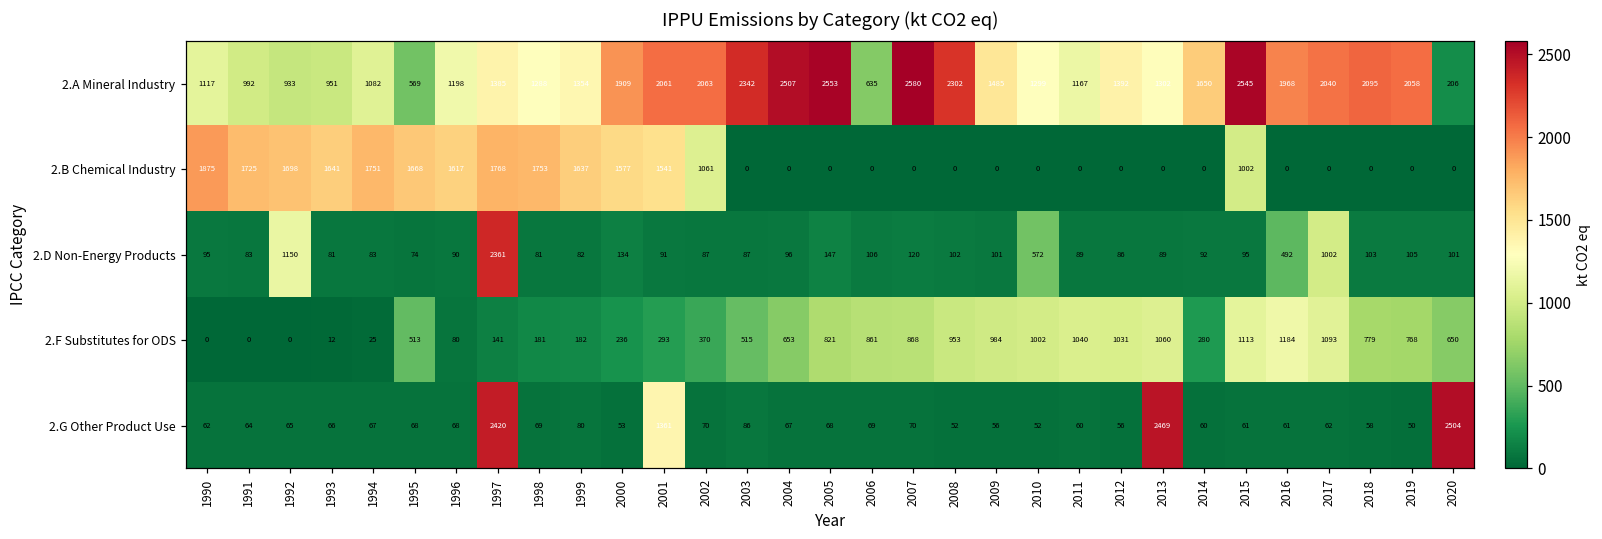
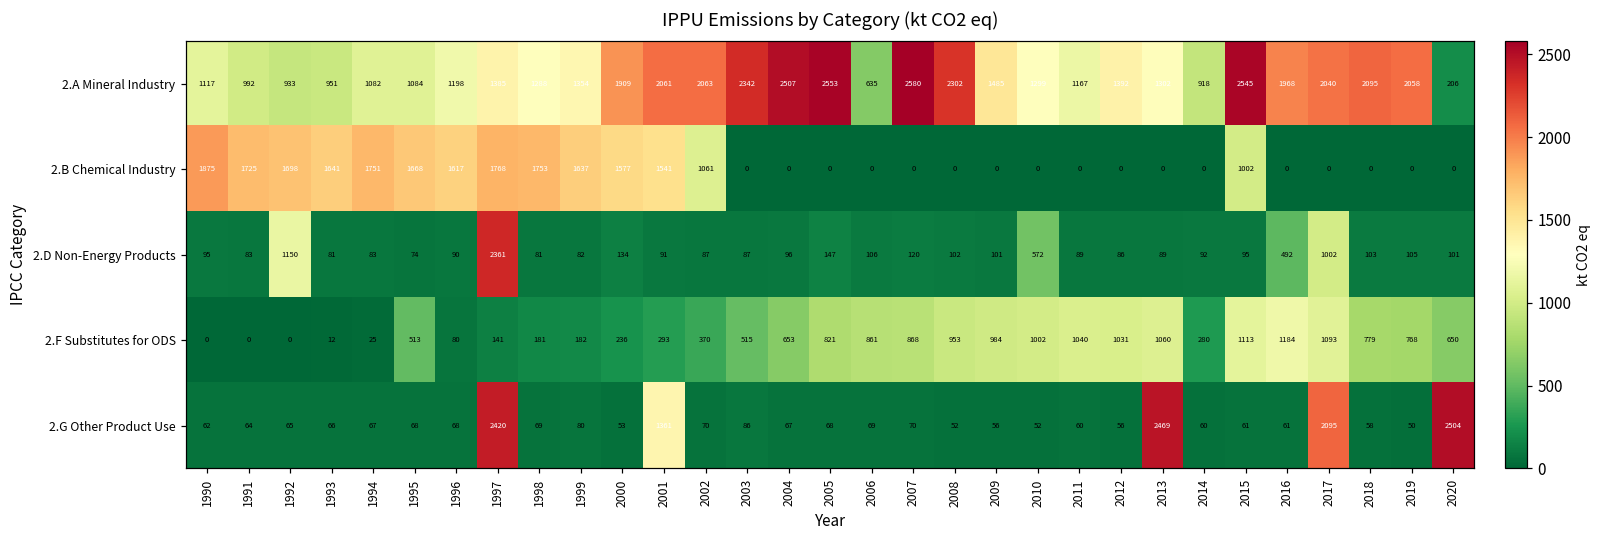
  {
    "2.A Mineral Industry": {
      "1990": 1117,
      "1991": 992,
      "1992": 933,
      "1993": 951,
      "1994": 1082,
-     "1995": 569,
+     "1995": 1084,
      "1996": 1198,
      "1997": 1385,
      "1998": 1288,
      "1999": 1354,
      "2000": 1909,
      "2001": 2061,
      "2002": 2063,
      "2003": 2342,
      "2004": 2507,
      "2005": 2553,
      "2006": 635,
      "2007": 2580,
      "2008": 2302,
      "2009": 1485,
      "2010": 1299,
      "2011": 1167,
      "2012": 1392,
      "2013": 1302,
-     "2014": 1650,
+     "2014": 918,
      "2015": 2545,
      "2016": 1968,
      "2017": 2040,
      "2018": 2095,
      "2019": 2058,
      "2020": 206
    },
    "2.B Chemical Industry": {
      "1990": 1875,
      "1991": 1725,
      "1992": 1698,
      "1993": 1641,
      "1994": 1751,
      "1995": 1668,
      "1996": 1617,
      "1997": 1768,
      "1998": 1753,
      "1999": 1637,
      "2000": 1577,
      "2001": 1541,
      "2002": 1061,
      "2003": 0,
      "2004": 0,
      "2005": 0,
      "2006": 0,
      "2007": 0,
      "2008": 0,
      "2009": 0,
      "2010": 0,
      "2011": 0,
      "2012": 0,
      "2013": 0,
      "2014": 0,
      "2015": 1002,
      "2016": 0,
      "2017": 0,
      "2018": 0,
      "2019": 0,
      "2020": 0
    },
    "2.D Non-Energy Products": {
      "1990": 95,
      "1991": 83,
      "1992": 1150,
      "1993": 81,
      "1994": 83,
      "1995": 74,
      "1996": 90,
      "1997": 2361,
      "1998": 81,
      "1999": 82,
      "2000": 134,
      "2001": 91,
      "2002": 87,
      "2003": 87,
      "2004": 96,
      "2005": 147,
      "2006": 106,
      "2007": 120,
      "2008": 102,
      "2009": 101,
      "2010": 572,
      "2011": 89,
      "2012": 86,
      "2013": 89,
      "2014": 92,
      "2015": 95,
      "2016": 492,
      "2017": 1002,
      "2018": 103,
      "2019": 105,
      "2020": 101
    },
    "2.F Substitutes for ODS": {
      "1990": 0,
      "1991": 0,
      "1992": 0,
      "1993": 12,
      "1994": 25,
      "1995": 513,
      "1996": 80,
      "1997": 141,
      "1998": 181,
      "1999": 182,
      "2000": 236,
      "2001": 293,
      "2002": 370,
      "2003": 515,
      "2004": 653,
      "2005": 821,
      "2006": 861,
      "2007": 868,
      "2008": 953,
      "2009": 984,
      "2010": 1002,
      "2011": 1040,
      "2012": 1031,
      "2013": 1060,
      "2014": 280,
      "2015": 1113,
      "2016": 1184,
      "2017": 1093,
      "2018": 779,
      "2019": 768,
      "2020": 650
    },
    "2.G Other Product Use": {
      "1990": 62,
      "1991": 64,
      "1992": 65,
      "1993": 66,
      "1994": 67,
      "1995": 68,
      "1996": 68,
      "1997": 2420,
      "1998": 69,
      "1999": 80,
      "2000": 53,
      "2001": 1361,
      "2002": 70,
      "2003": 86,
      "2004": 67,
      "2005": 68,
      "2006": 69,
      "2007": 70,
      "2008": 52,
      "2009": 56,
      "2010": 52,
      "2011": 60,
      "2012": 56,
      "2013": 2469,
      "2014": 60,
      "2015": 61,
      "2016": 61,
-     "2017": 62,
+     "2017": 2095,
      "2018": 58,
      "2019": 50,
      "2020": 2504
    }
  }
